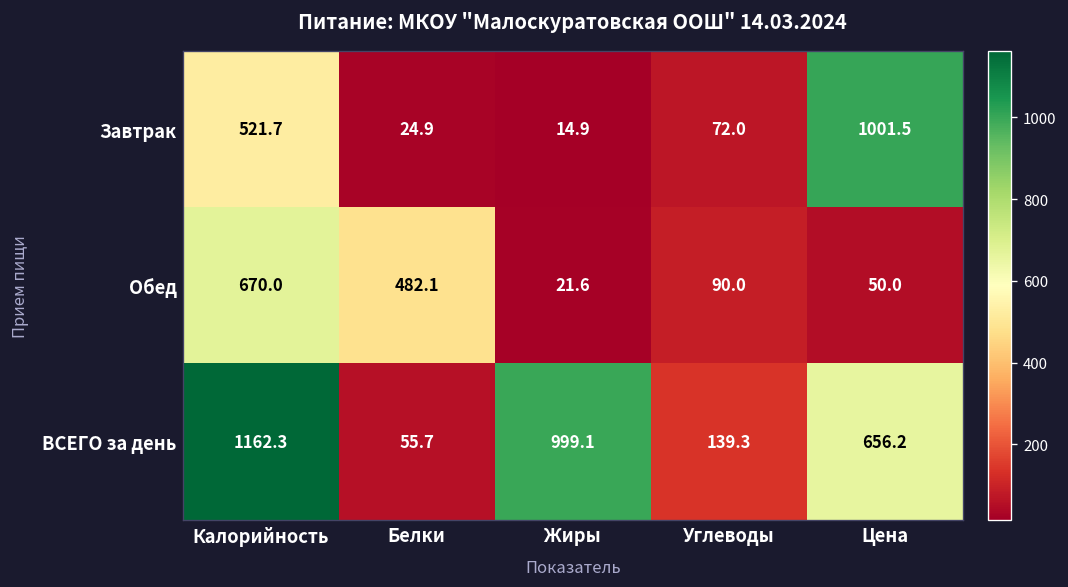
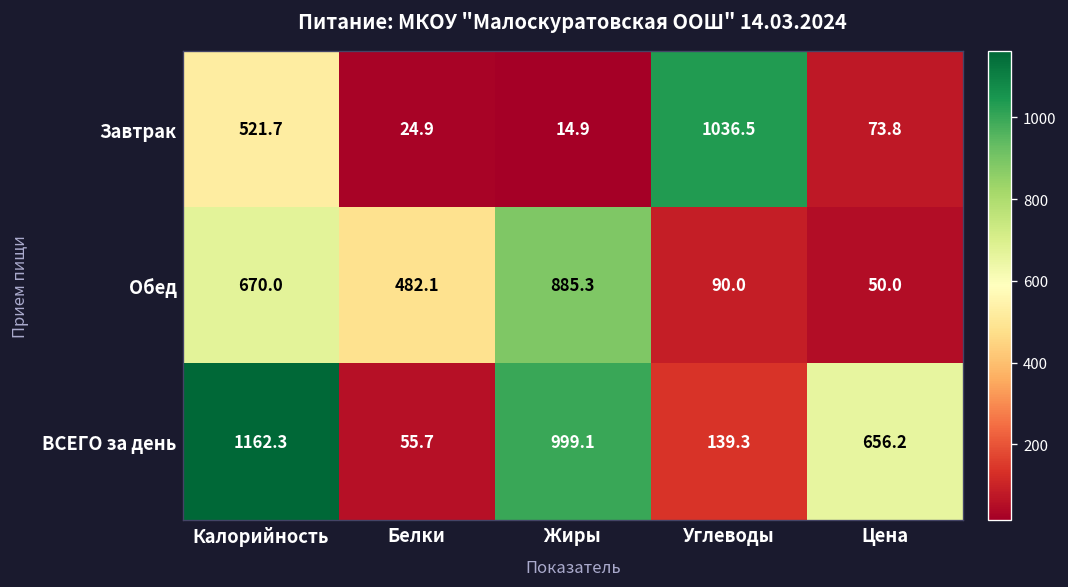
  {
    "Завтрак": {
      "Калорийность": 521.7,
      "Белки": 24.9,
      "Жиры": 14.9,
-     "Углеводы": 72.0,
-     "Цена": 1001.5
+     "Углеводы": 1036.5,
+     "Цена": 73.8
    },
    "Обед": {
      "Калорийность": 670.0,
      "Белки": 482.1,
-     "Жиры": 21.6,
+     "Жиры": 885.3,
      "Углеводы": 90.0,
      "Цена": 50.0
    },
    "ВСЕГО за день": {
      "Калорийность": 1162.3,
      "Белки": 55.7,
      "Жиры": 999.1,
      "Углеводы": 139.3,
      "Цена": 656.2
    }
  }
